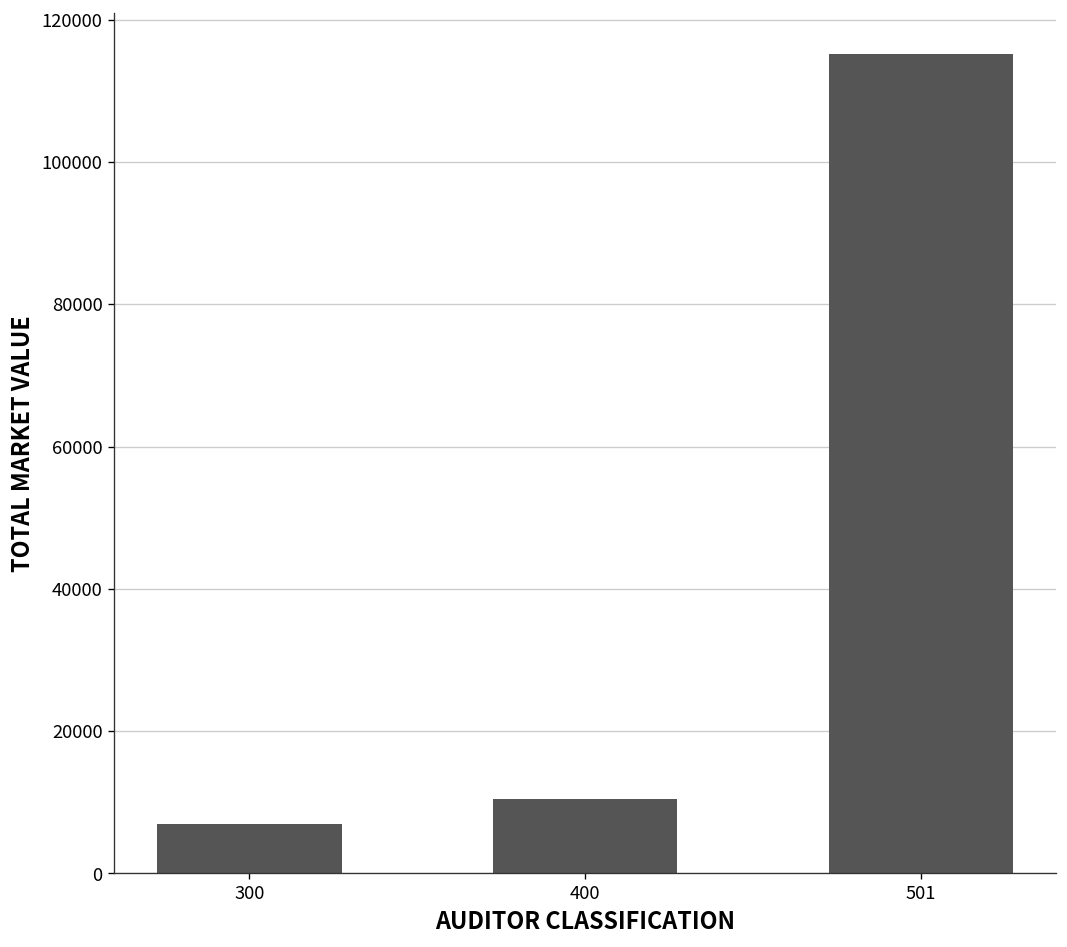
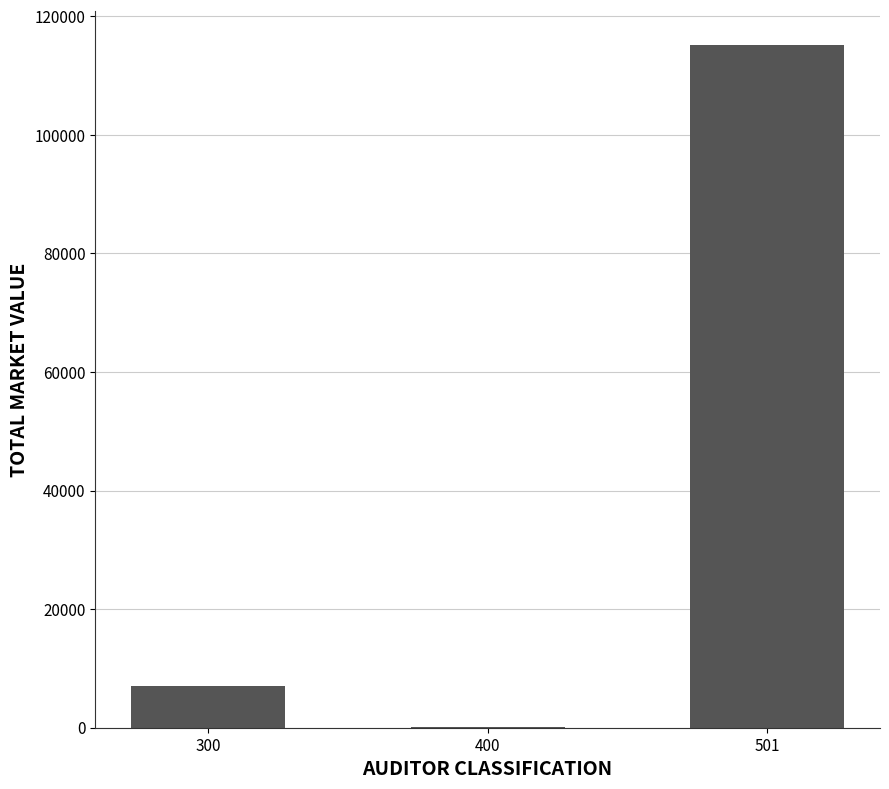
  {
    "300": 7000,
-   "400": 11000,
+   "400": 0,
    "501": 115000
  }
